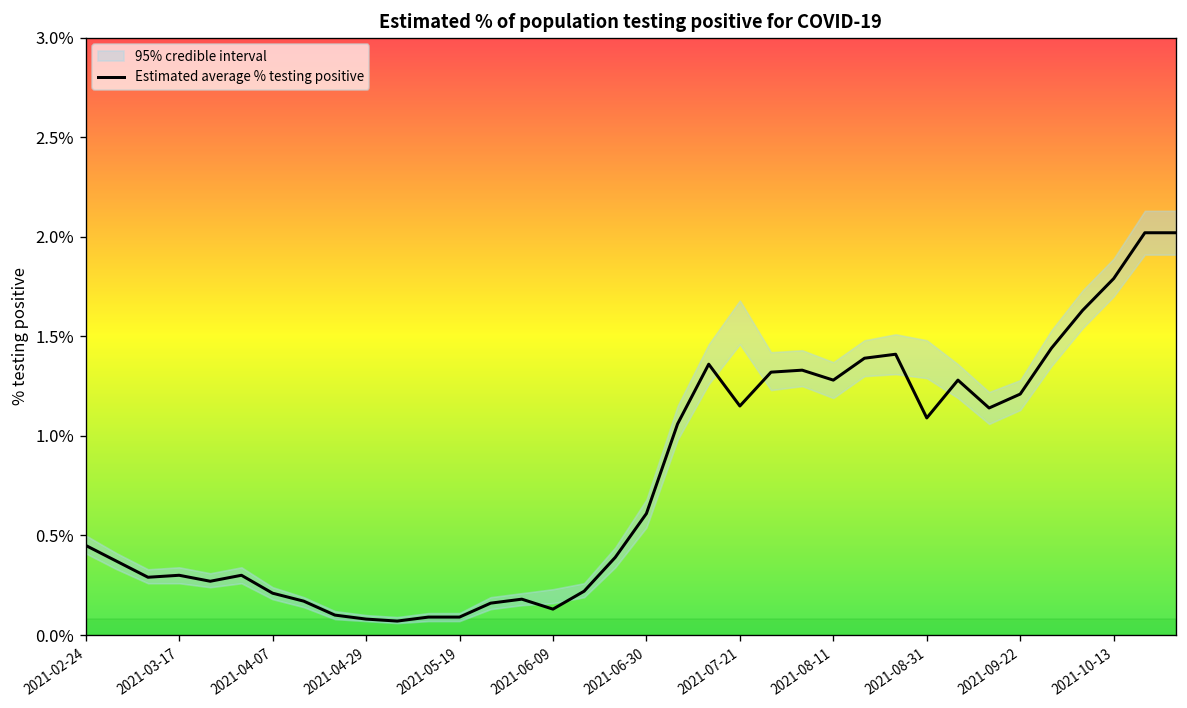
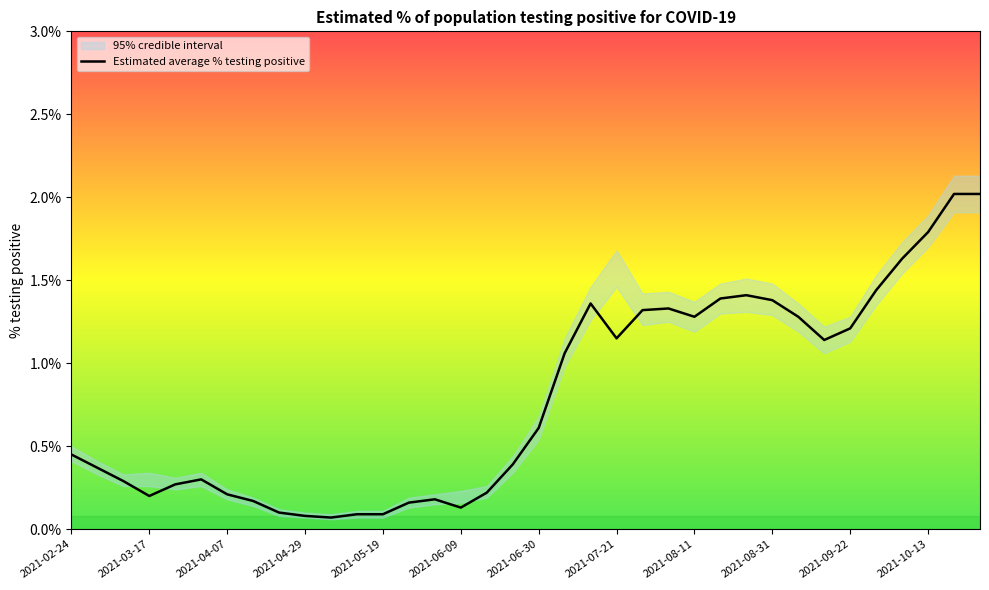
  {
    "Estimated average % testing positive": {
      "2021-02-24": "0.45%",
-     "2021-03-17": "0.3%",
+     "2021-03-17": "0.2%",
      "2021-04-07": "0.21%",
      "2021-04-29": "0.08%",
      "2021-05-19": "0.09%",
      "2021-06-09": "0.13%",
      "2021-06-30": "0.61%",
      "2021-07-21": "1.15%",
      "2021-08-11": "1.28%",
-     "2021-08-31": "1.09%",
+     "2021-08-31": "1.38%",
      "2021-09-22": "1.21%",
      "2021-10-13": "1.79%"
    }
  }
